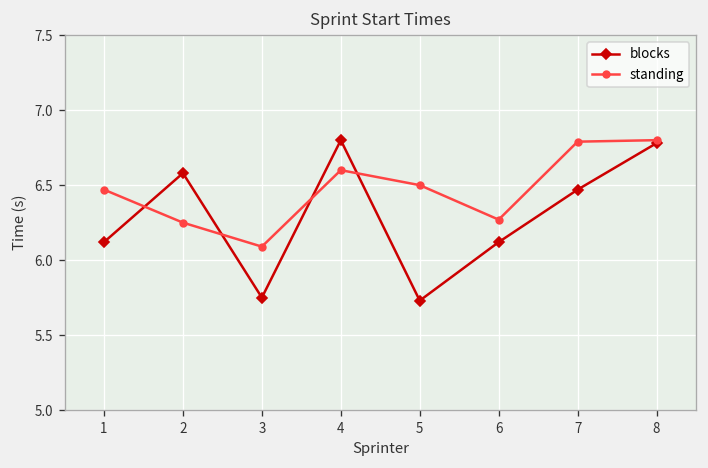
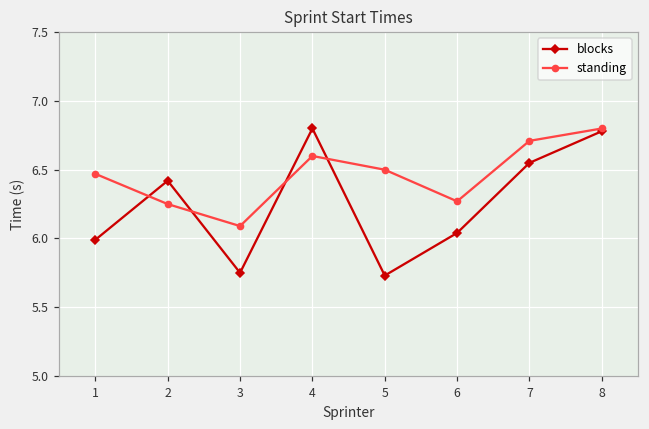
  {
    "blocks": {
-     "1": 6.12,
-     "2": 6.58,
+     "1": 5.99,
+     "2": 6.42,
      "3": 5.75,
      "4": 6.80,
      "5": 5.73,
-     "6": 6.12,
-     "7": 6.47
+     "6": 6.04,
+     "7": 6.55
    },
    "standing": {
      "1": 6.47,
      "2": 6.25,
      "3": 6.09,
      "4": 6.60,
      "5": 6.50,
      "6": 6.27,
-     "7": 6.79
+     "7": 6.71
    }
  }
